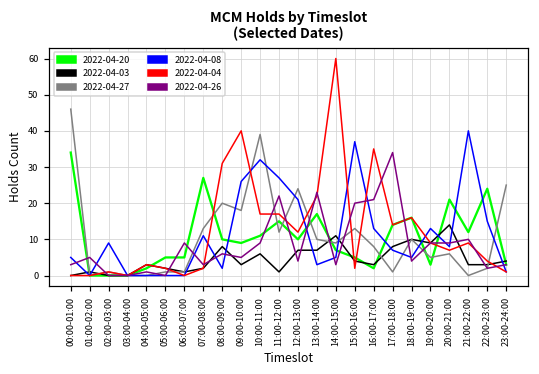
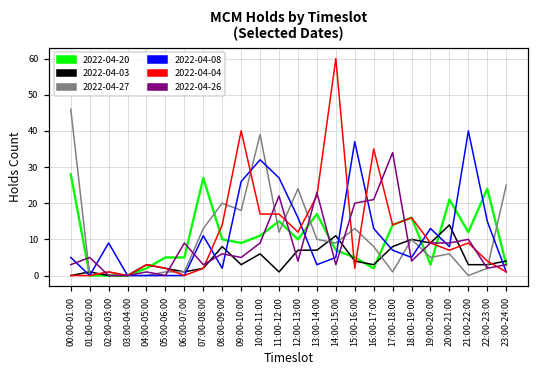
  {
    "2022-04-20": {
-     "00:00-01:00": 34,
+     "00:00-01:00": 28,
      "04:00-05:00": 2,
      "05:00-06:00": 5,
      "06:00-07:00": 5,
      "07:00-08:00": 27,
      "08:00-09:00": 10,
      "09:00-10:00": 9,
      "10:00-11:00": 11,
      "11:00-12:00": 15,
      "12:00-13:00": 10,
      "13:00-14:00": 17,
      "14:00-15:00": 7,
      "15:00-16:00": 5,
      "16:00-17:00": 2,
      "19:00-20:00": 3,
      "20:00-21:00": 21,
      "21:00-22:00": 12,
      "22:00-23:00": 24
    },
    "2022-04-03": {
      "01:00-02:00": 1,
      "08:00-09:00": 8,
      "09:00-10:00": 3,
      "10:00-11:00": 6,
      "11:00-12:00": 1,
      "12:00-13:00": 7,
      "13:00-14:00": 7,
      "14:00-15:00": 11,
      "15:00-16:00": 4,
      "16:00-17:00": 3,
      "17:00-18:00": 8,
      "20:00-21:00": 14,
      "21:00-22:00": 3,
      "22:00-23:00": 3,
      "23:00-24:00": 4
    },
    "2022-04-27": {
      "00:00-01:00": 46,
      "05:00-06:00": 1,
      "07:00-08:00": 13,
      "08:00-09:00": 20,
      "09:00-10:00": 18,
      "10:00-11:00": 39,
      "11:00-12:00": 12,
      "12:00-13:00": 24,
      "13:00-14:00": 10,
      "14:00-15:00": 9,
      "15:00-16:00": 13,
      "16:00-17:00": 8,
      "17:00-18:00": 1,
      "19:00-20:00": 5,
      "20:00-21:00": 6,
      "21:00-22:00": 0,
      "23:00-24:00": 25
    },
    "2022-04-08": {
      "00:00-01:00": 5,
      "02:00-03:00": 9,
      "07:00-08:00": 11,
      "08:00-09:00": 2,
      "09:00-10:00": 26,
      "10:00-11:00": 32,
      "11:00-12:00": 27,
-     "12:00-13:00": 21,
+     "12:00-13:00": 16,
      "13:00-14:00": 3,
      "14:00-15:00": 5,
      "15:00-16:00": 37,
      "16:00-17:00": 13,
      "17:00-18:00": 7,
      "18:00-19:00": 5,
      "19:00-20:00": 13,
      "20:00-21:00": 8,
      "21:00-22:00": 40,
      "22:00-23:00": 15
    },
    "2022-04-04": {
-     "08:00-09:00": 31,
+     "08:00-09:00": 14,
      "09:00-10:00": 40,
      "10:00-11:00": 17,
      "11:00-12:00": 17,
      "12:00-13:00": 12,
      "13:00-14:00": 22,
      "14:00-15:00": 60,
      "15:00-16:00": 2,
      "16:00-17:00": 35,
      "20:00-21:00": 7,
      "21:00-22:00": 9,
      "22:00-23:00": 4
    },
    "2022-04-26": {
      "00:00-01:00": 3,
      "01:00-02:00": 5,
      "04:00-05:00": 1,
      "06:00-07:00": 9,
      "07:00-08:00": 3,
      "08:00-09:00": 6,
      "09:00-10:00": 5,
      "10:00-11:00": 9,
      "11:00-12:00": 22,
      "12:00-13:00": 4,
      "13:00-14:00": 23,
      "14:00-15:00": 3,
      "15:00-16:00": 20,
      "16:00-17:00": 21,
      "17:00-18:00": 34,
      "18:00-19:00": 4,
      "20:00-21:00": 9,
      "21:00-22:00": 10
    }
  }
